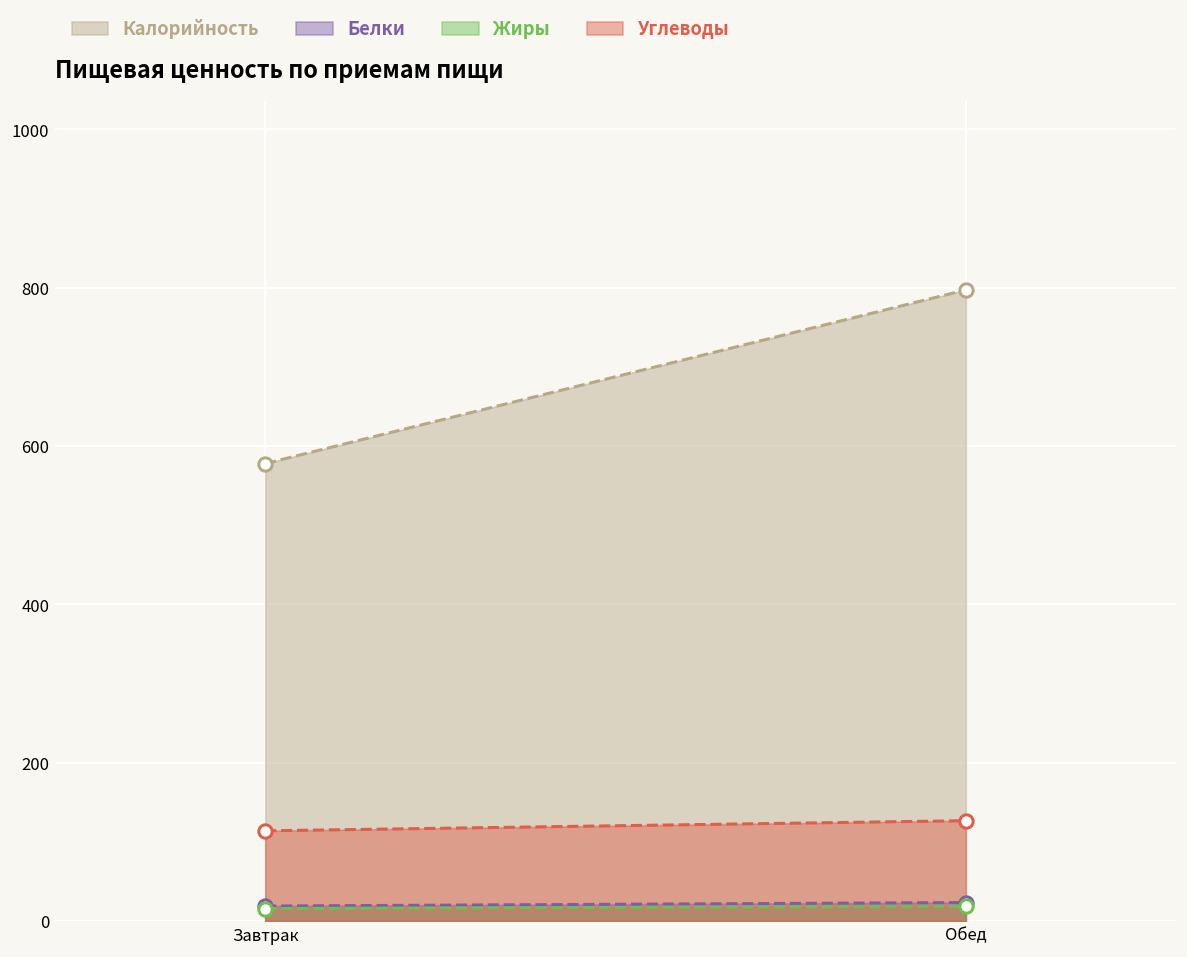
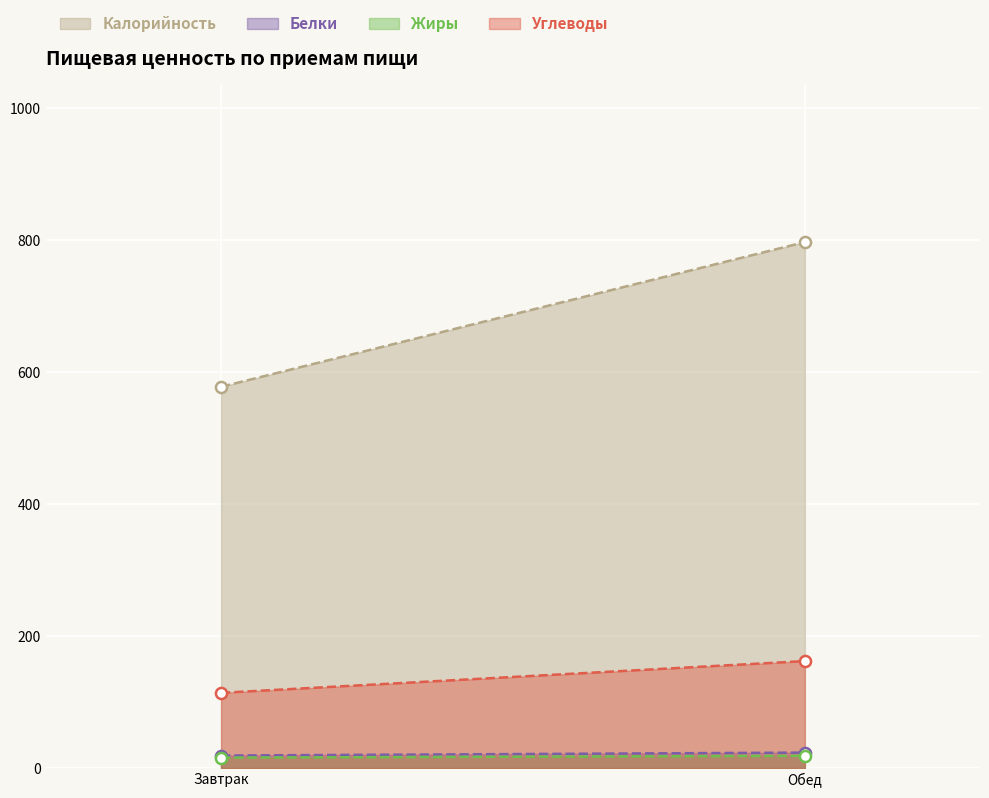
  {
    "Калорийность": {
      "Завтрак": 580,
      "Обед": 800
    },
    "Белки": {
      "Обед": 20
    },
    "Жиры": {
      "Обед": 20
    },
    "Углеводы": {
      "Завтрак": 110,
-     "Обед": 130
+     "Обед": 160
    }
  }
